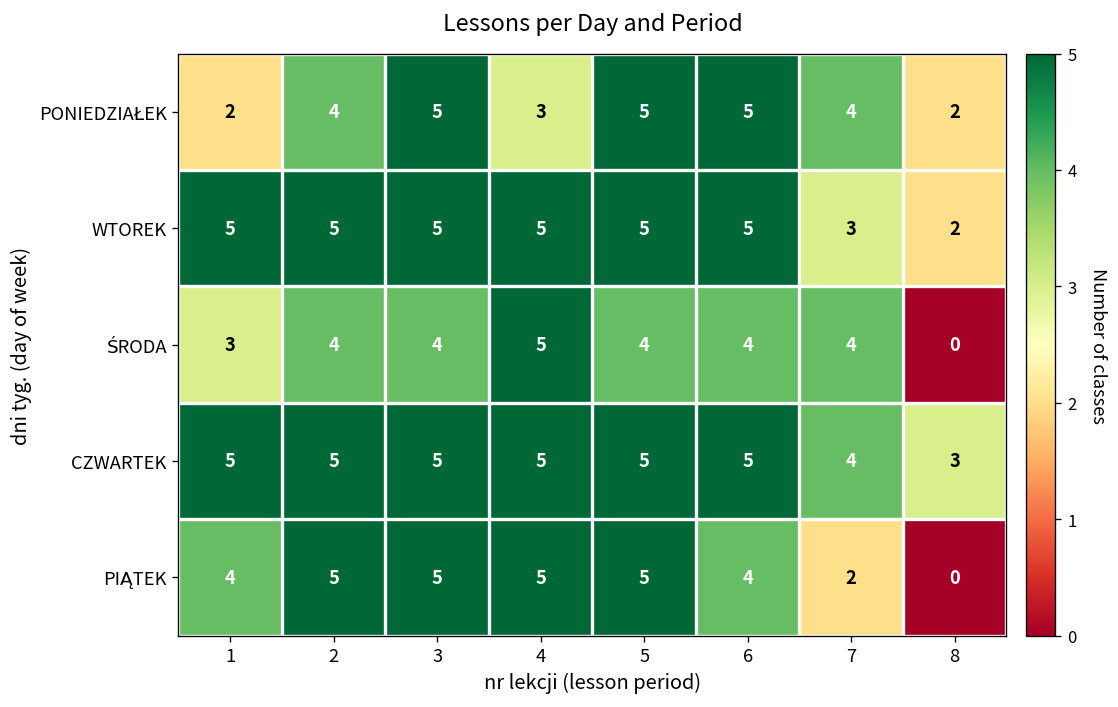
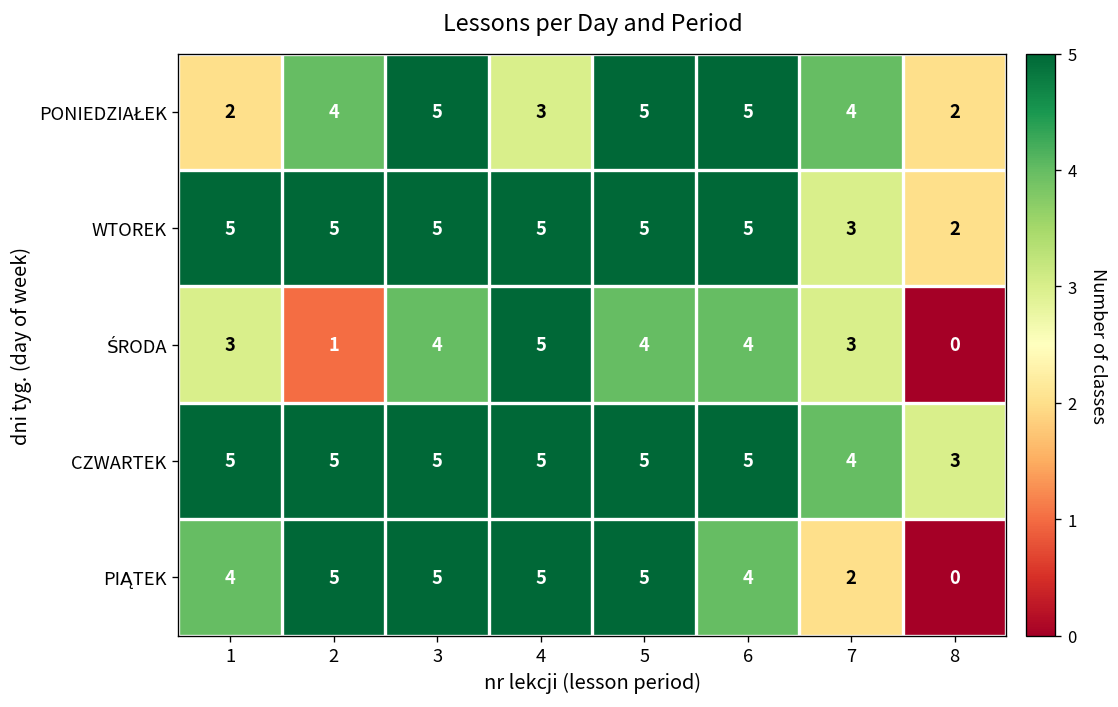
  {
    "PONIEDZIAŁEK": {
      "1": 2,
      "2": 4,
      "3": 5,
      "4": 3,
      "5": 5,
      "6": 5,
      "7": 4,
      "8": 2
    },
    "WTOREK": {
      "1": 5,
      "2": 5,
      "3": 5,
      "4": 5,
      "5": 5,
      "6": 5,
      "7": 3,
      "8": 2
    },
    "ŚRODA": {
      "1": 3,
-     "2": 4,
+     "2": 1,
      "3": 4,
      "4": 5,
      "5": 4,
      "6": 4,
-     "7": 4,
+     "7": 3,
      "8": 0
    },
    "CZWARTEK": {
      "1": 5,
      "2": 5,
      "3": 5,
      "4": 5,
      "5": 5,
      "6": 5,
      "7": 4,
      "8": 3
    },
    "PIĄTEK": {
      "1": 4,
      "2": 5,
      "3": 5,
      "4": 5,
      "5": 5,
      "6": 4,
      "7": 2,
      "8": 0
    }
  }
